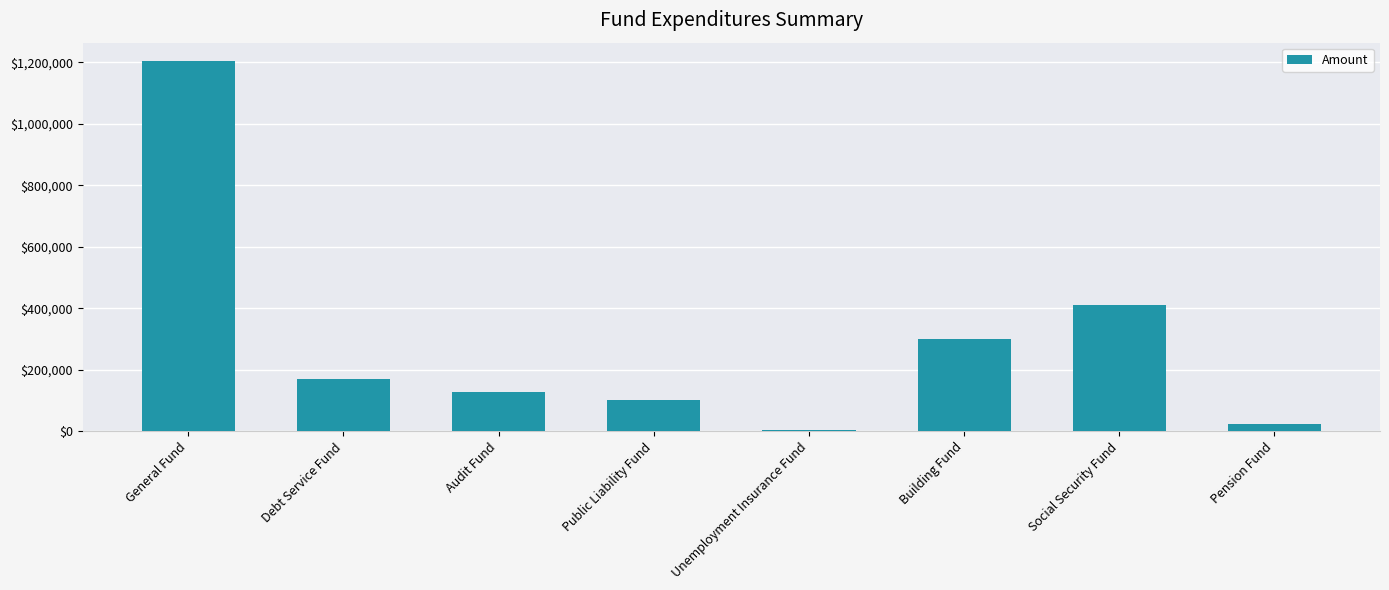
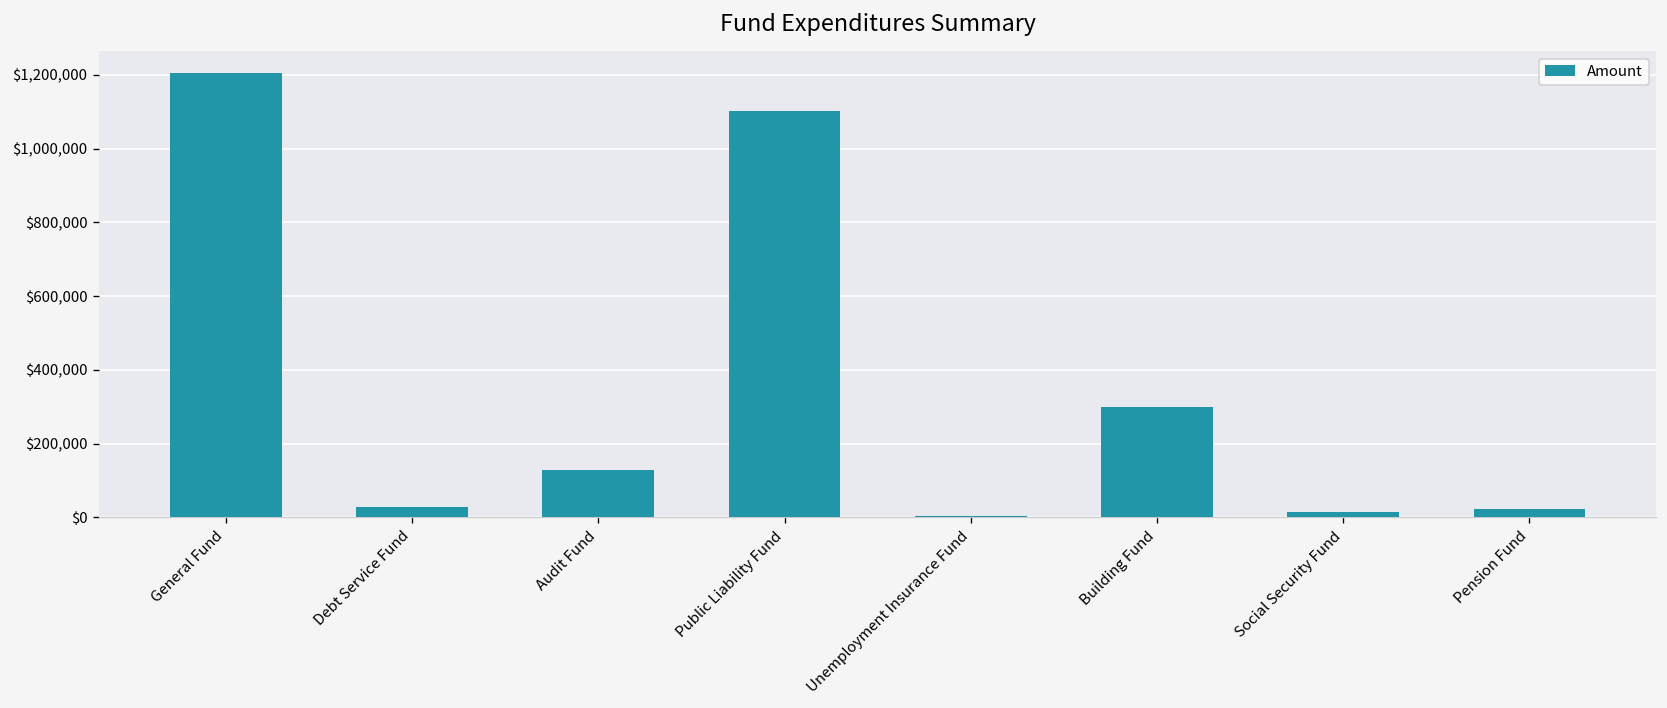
  {
    "General Fund": "$1,200,000",
-   "Debt Service Fund": "$170,000",
+   "Debt Service Fund": "$30,000",
    "Audit Fund": "$130,000",
-   "Public Liability Fund": "$100,000",
+   "Public Liability Fund": "$1,100,000",
    "Building Fund": "$300,000",
-   "Social Security Fund": "$410,000",
+   "Social Security Fund": "$20,000",
    "Pension Fund": "$20,000"
  }
